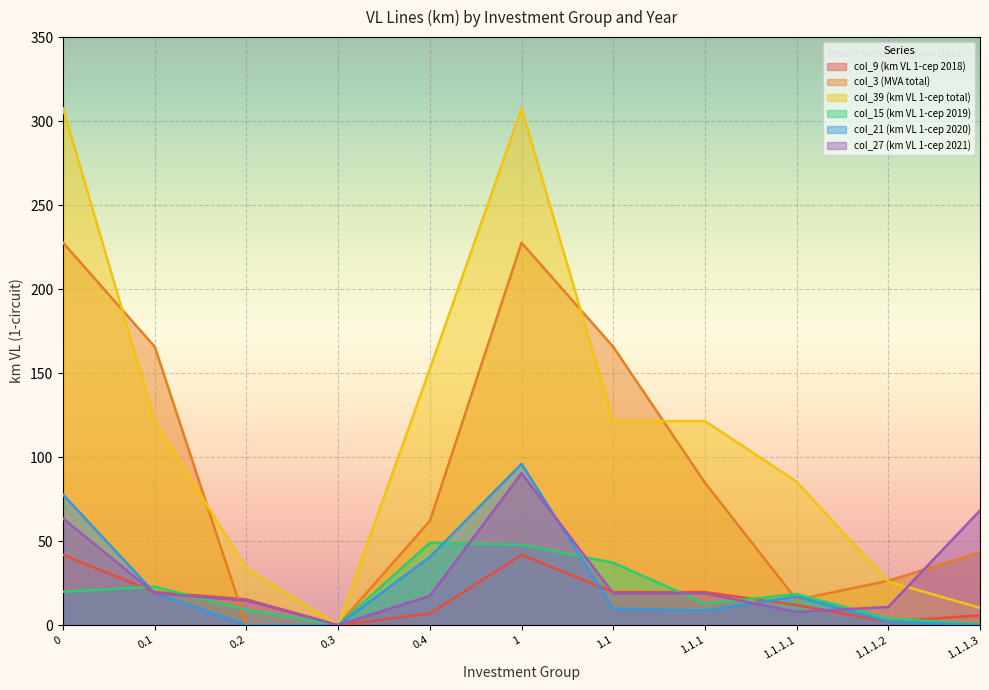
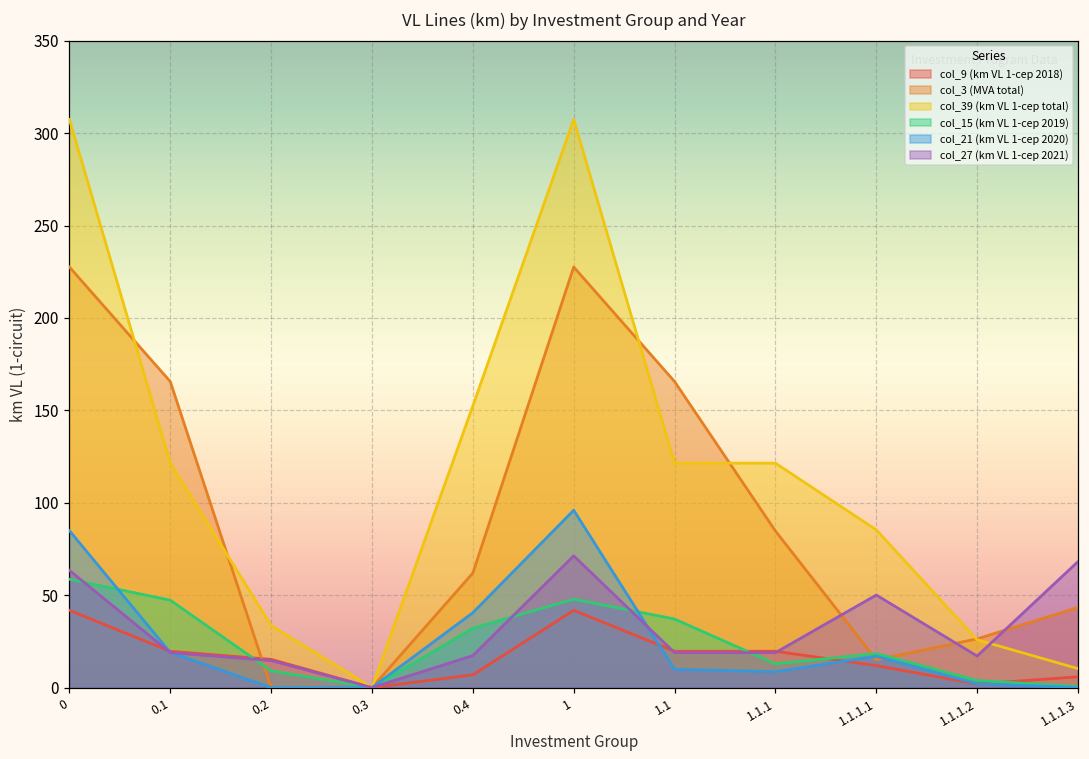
  {
    "col_15 (km VL 1-cep 2019)": {
-     "0": 20,
-     "0.1": 23,
+     "0": 59,
+     "0.1": 47,
      "0.2": 9,
-     "0.4": 49,
+     "0.4": 32,
      "1": 48,
      "1.1": 37,
      "1.1.1": 13,
      "1.1.1.2": 4
    },
    "col_21 (km VL 1-cep 2020)": {
-     "0": 78,
+     "0": 85,
      "0.4": 41,
      "1": 96,
      "1.1": 10,
      "1.1.1": 9
    },
    "col_27 (km VL 1-cep 2021)": {
      "0": 63,
      "0.4": 17,
-     "1": 90,
-     "1.1.1.1": 8,
-     "1.1.1.2": 11,
+     "1": 71,
+     "1.1.1.1": 50,
+     "1.1.1.2": 17,
      "1.1.1.3": 68
    }
  }
